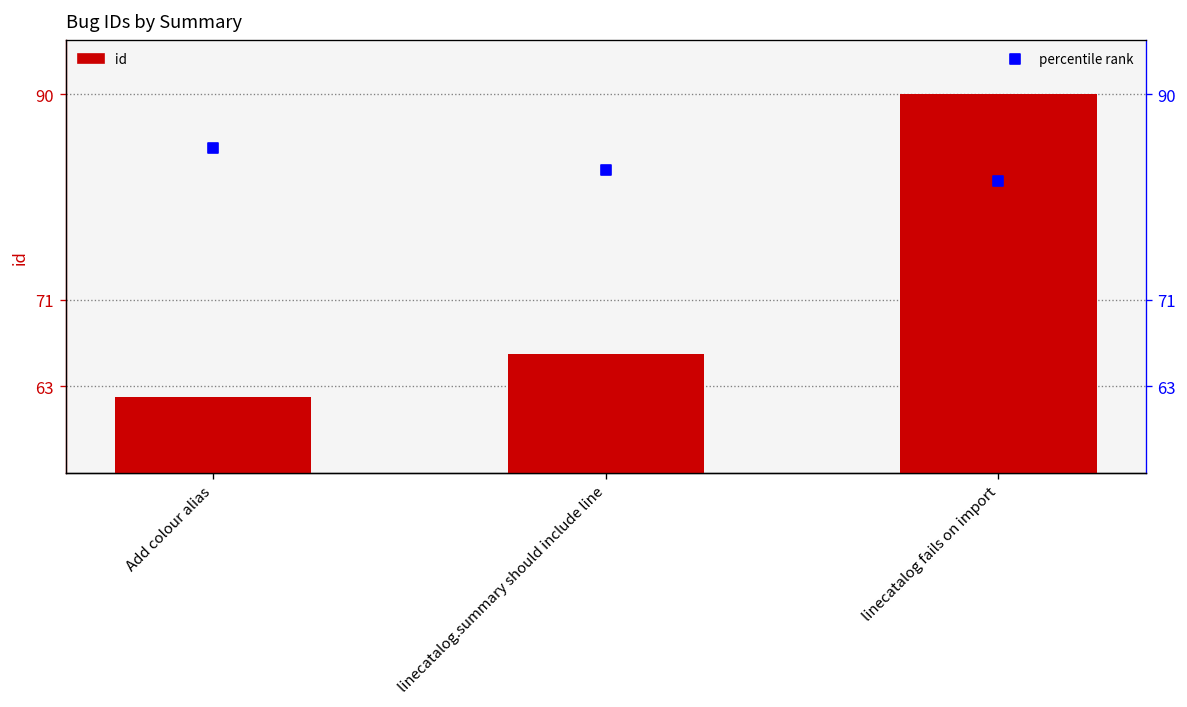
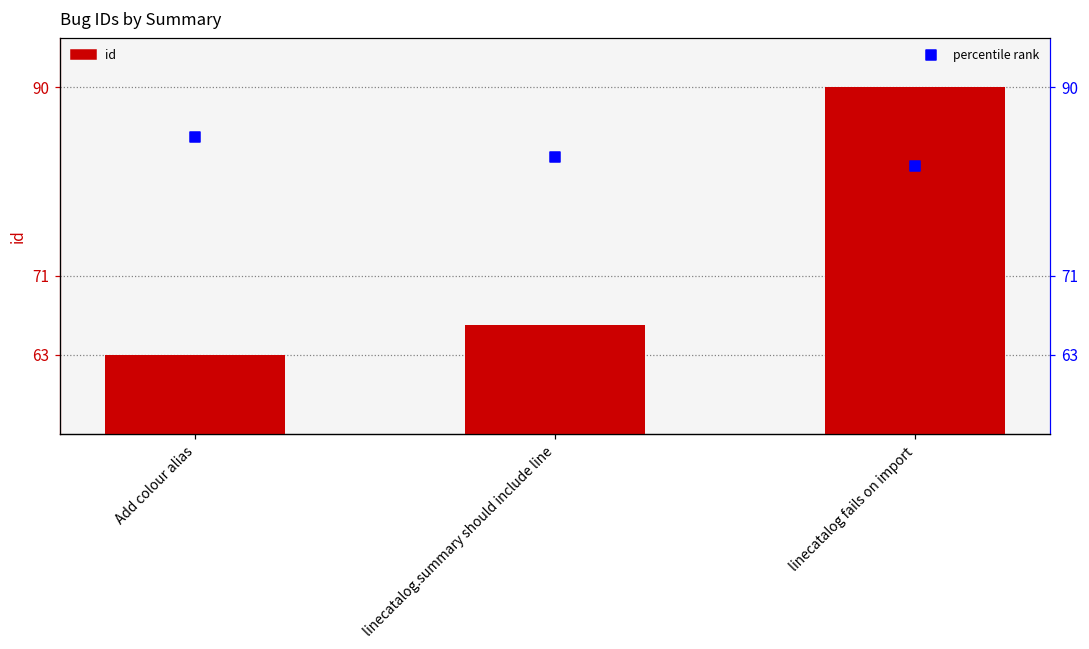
  {
    "id": {
-     "Add colour alias": 62,
+     "Add colour alias": 63,
      "linecatalog.summary should include line": 66,
      "linecatalog fails on import": 90
    }
  }
